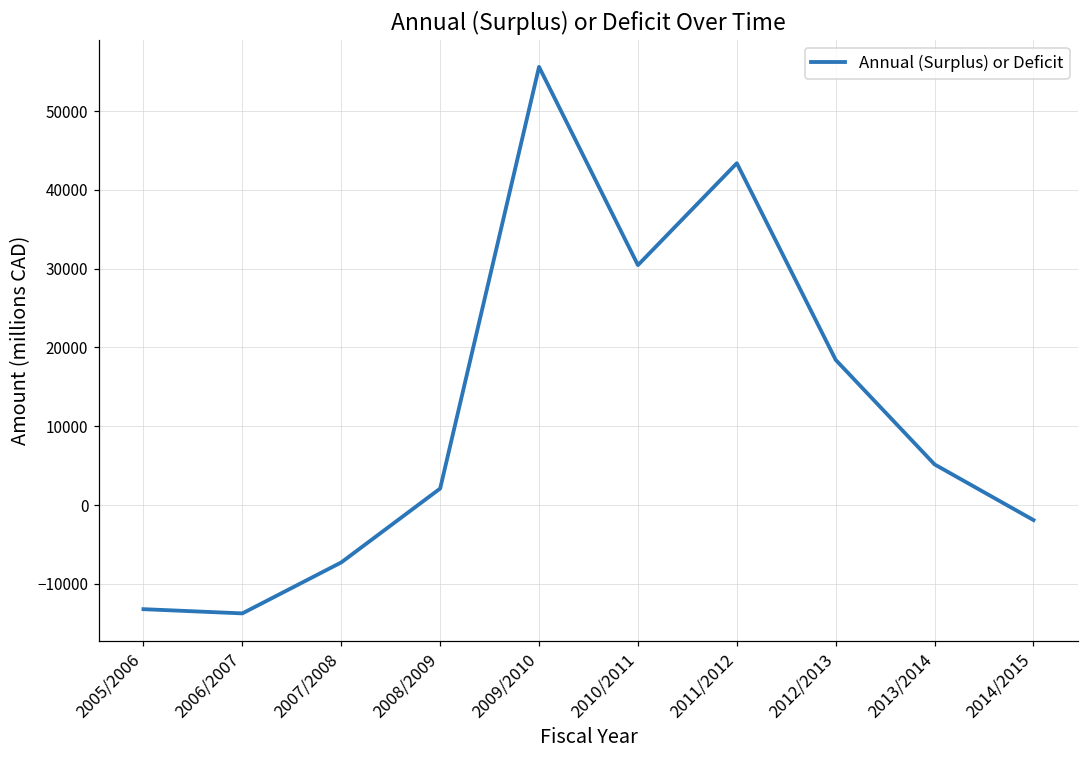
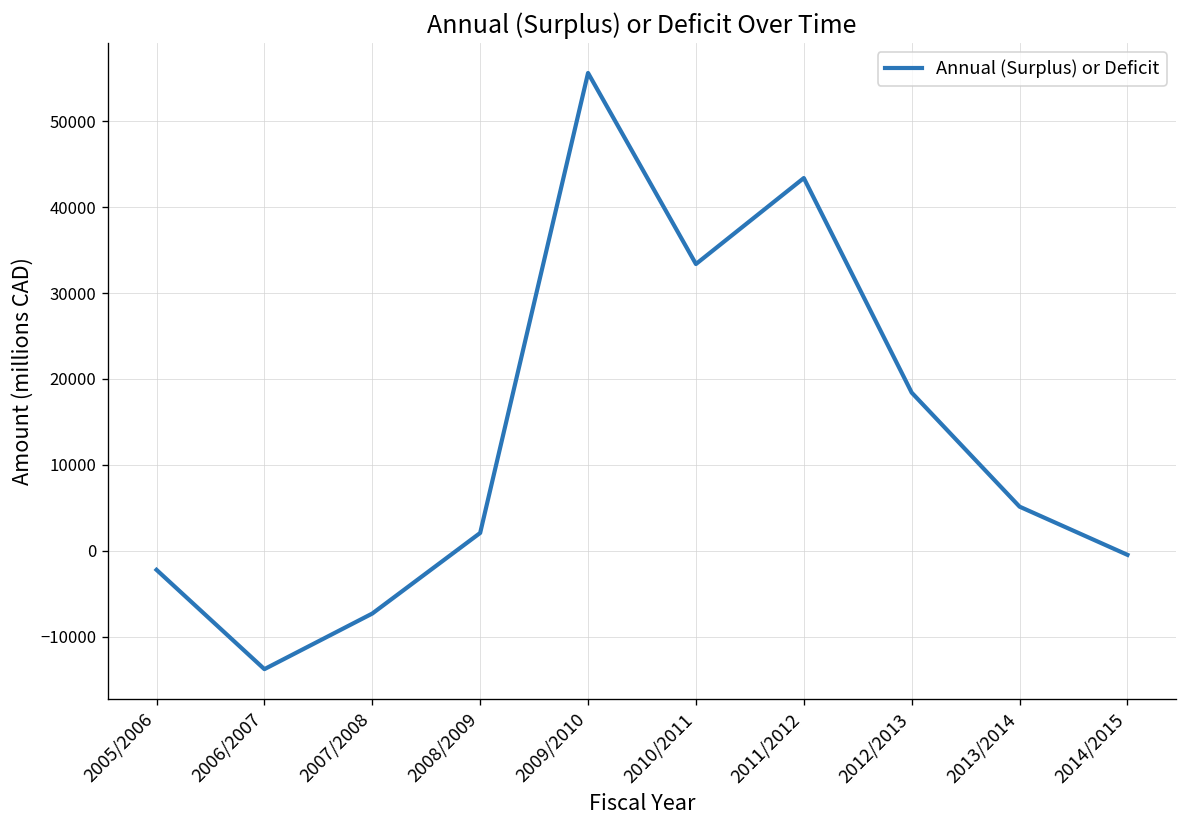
  {
-   "2005/2006": -13000,
+   "2005/2006": -2000,
    "2006/2007": -14000,
    "2007/2008": -7000,
    "2008/2009": 2000,
    "2009/2010": 56000,
-   "2010/2011": 30000,
+   "2010/2011": 33000,
    "2011/2012": 43000,
    "2012/2013": 18000,
    "2013/2014": 5000,
-   "2014/2015": -2000
+   "2014/2015": 0
  }
